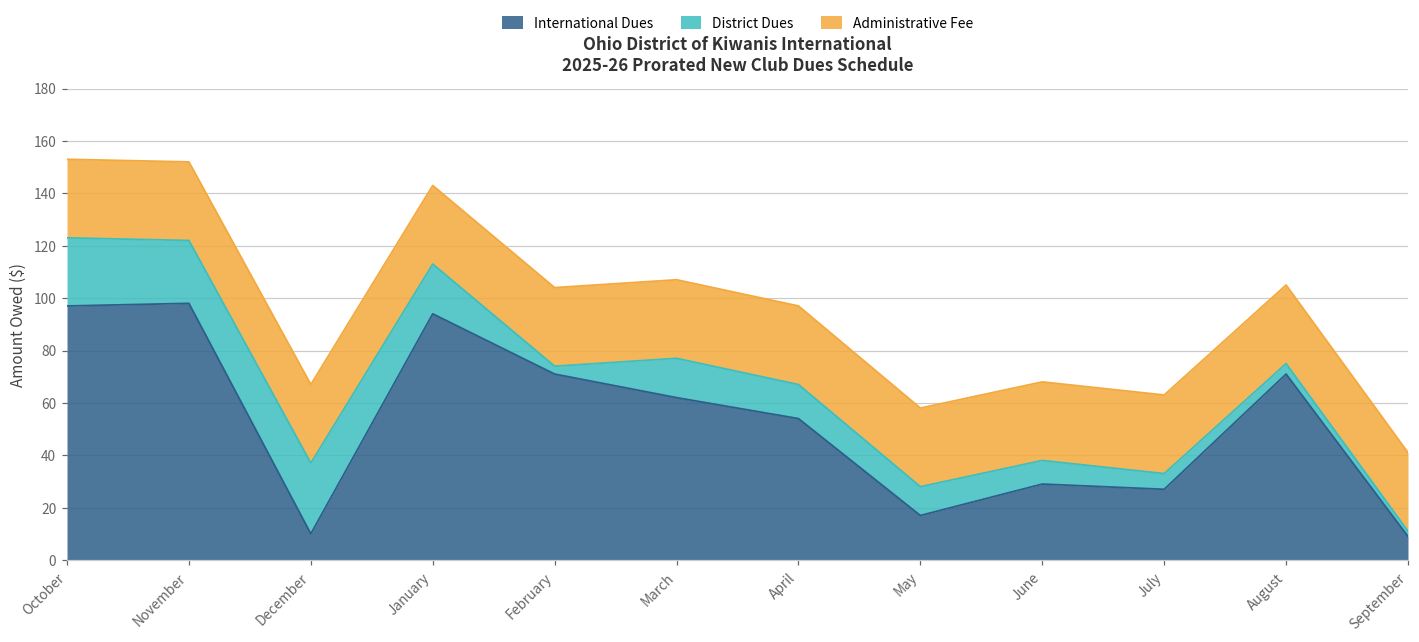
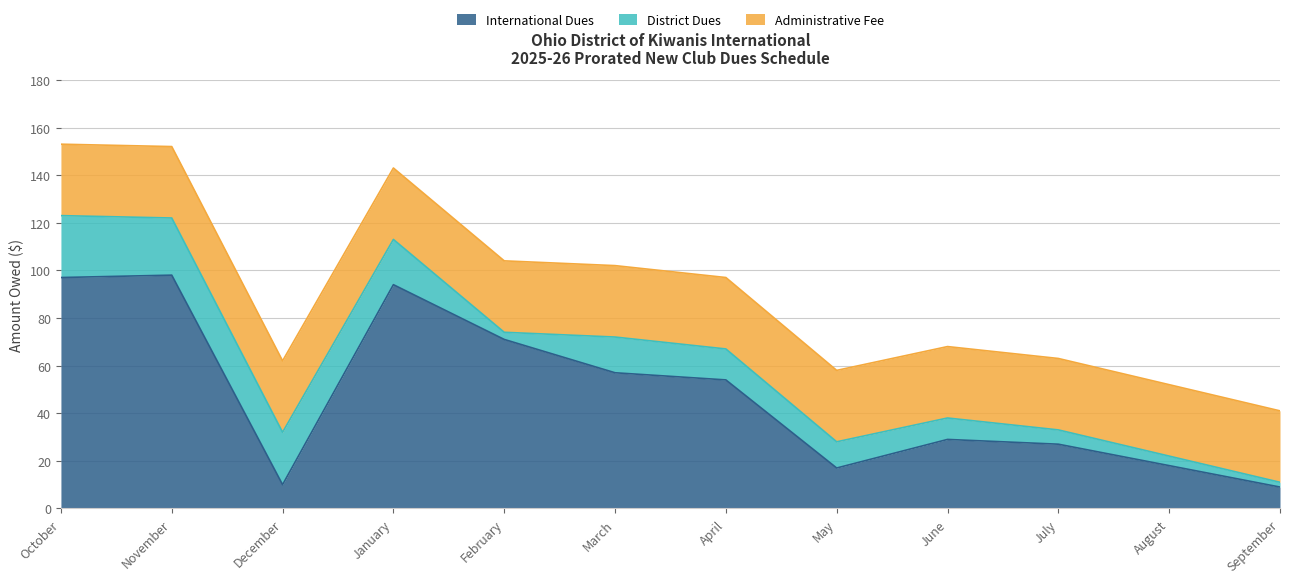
  {
    "International Dues": {
      "October": 97,
      "November": 98,
      "December": 10,
      "January": 94,
      "February": 71,
-     "March": 62,
+     "March": 57,
      "April": 54,
      "May": 17,
      "June": 29,
      "July": 27,
-     "August": 71,
+     "August": 18,
      "September": 9
    },
    "District Dues": {
      "October": 26,
      "November": 24,
-     "December": 27,
+     "December": 22,
      "January": 19,
      "February": 3,
      "March": 15,
      "April": 13,
      "May": 11,
      "June": 9,
      "July": 6,
      "August": 4,
      "September": 2
    },
    "Administrative Fee": {
      "October": 30,
      "November": 30,
      "December": 30,
      "January": 30,
      "February": 30,
      "March": 30,
      "April": 30,
      "May": 30,
      "June": 30,
      "July": 30,
      "August": 30,
      "September": 30
    }
  }
